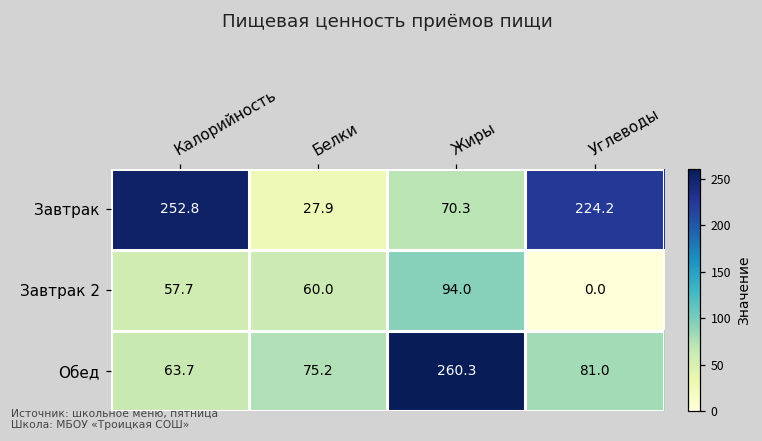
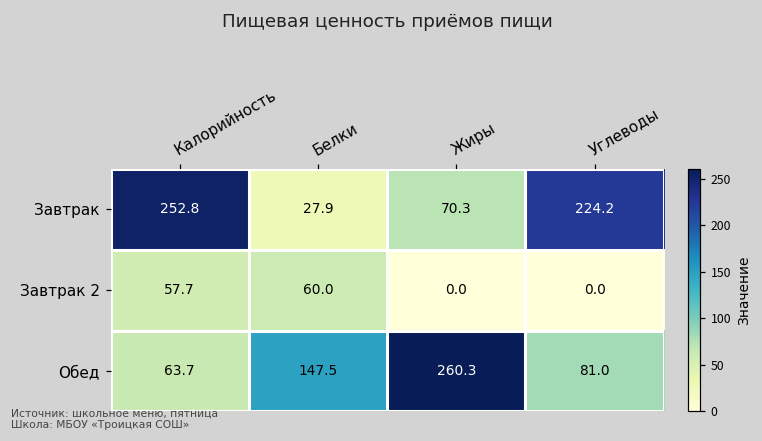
  {
    "Завтрак": {
      "Калорийность": 252.8,
      "Белки": 27.9,
      "Жиры": 70.3,
      "Углеводы": 224.2
    },
    "Завтрак 2": {
      "Калорийность": 57.7,
      "Белки": 60.0,
-     "Жиры": 94.0,
+     "Жиры": 0.0,
      "Углеводы": 0.0
    },
    "Обед": {
      "Калорийность": 63.7,
-     "Белки": 75.2,
+     "Белки": 147.5,
      "Жиры": 260.3,
      "Углеводы": 81.0
    }
  }
